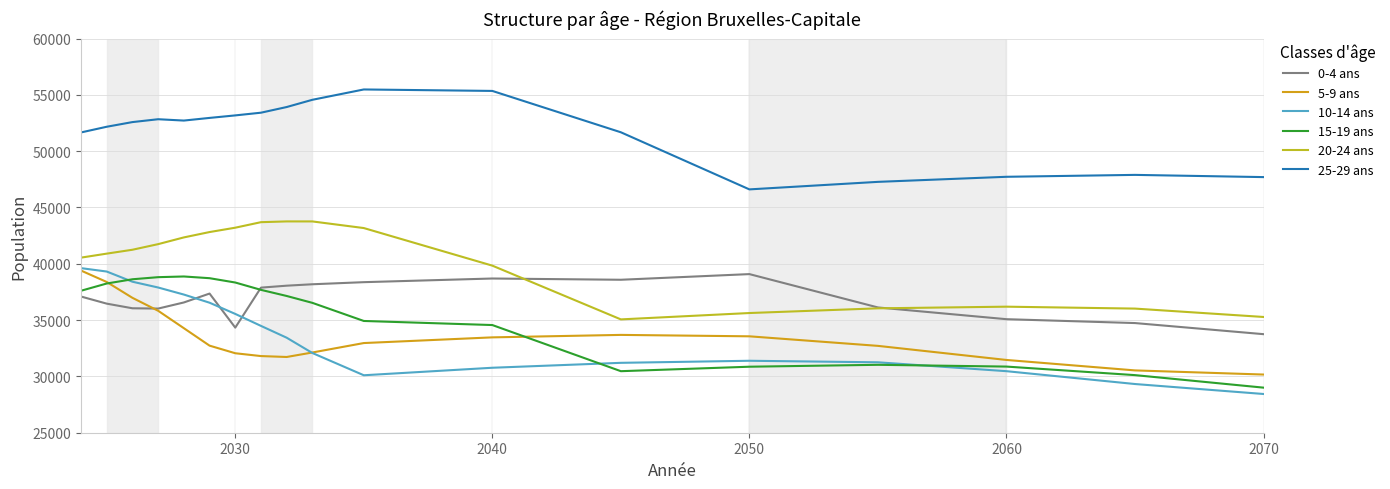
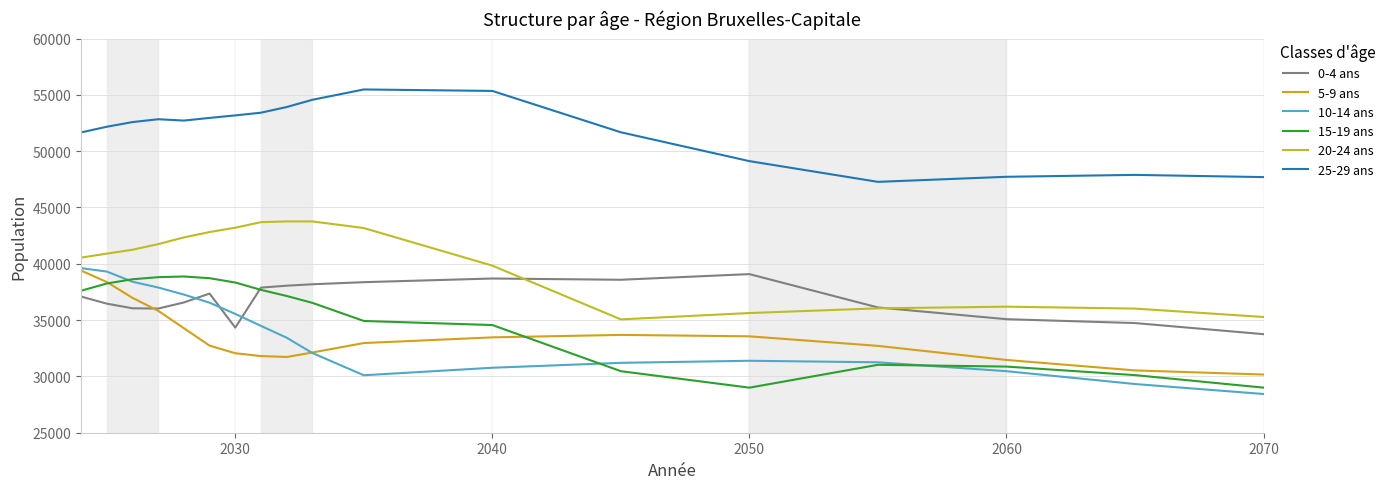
  {
    "0-4 ans": {
      "2030": 34300,
      "2040": 38700,
      "2050": 39100,
      "2060": 35100,
      "2070": 33800
    },
    "10-14 ans": {
      "2030": 35500,
      "2040": 30800,
      "2050": 31400,
      "2060": 30500,
      "2070": 28400
    },
    "15-19 ans": {
      "2030": 38300,
      "2040": 34600,
-     "2050": 30900,
+     "2050": 29000,
      "2060": 30900,
      "2070": 29000
    },
    "25-29 ans": {
      "2030": 53200,
      "2040": 55300,
-     "2050": 46600,
+     "2050": 49100,
      "2060": 47700,
      "2070": 47700
    }
  }
